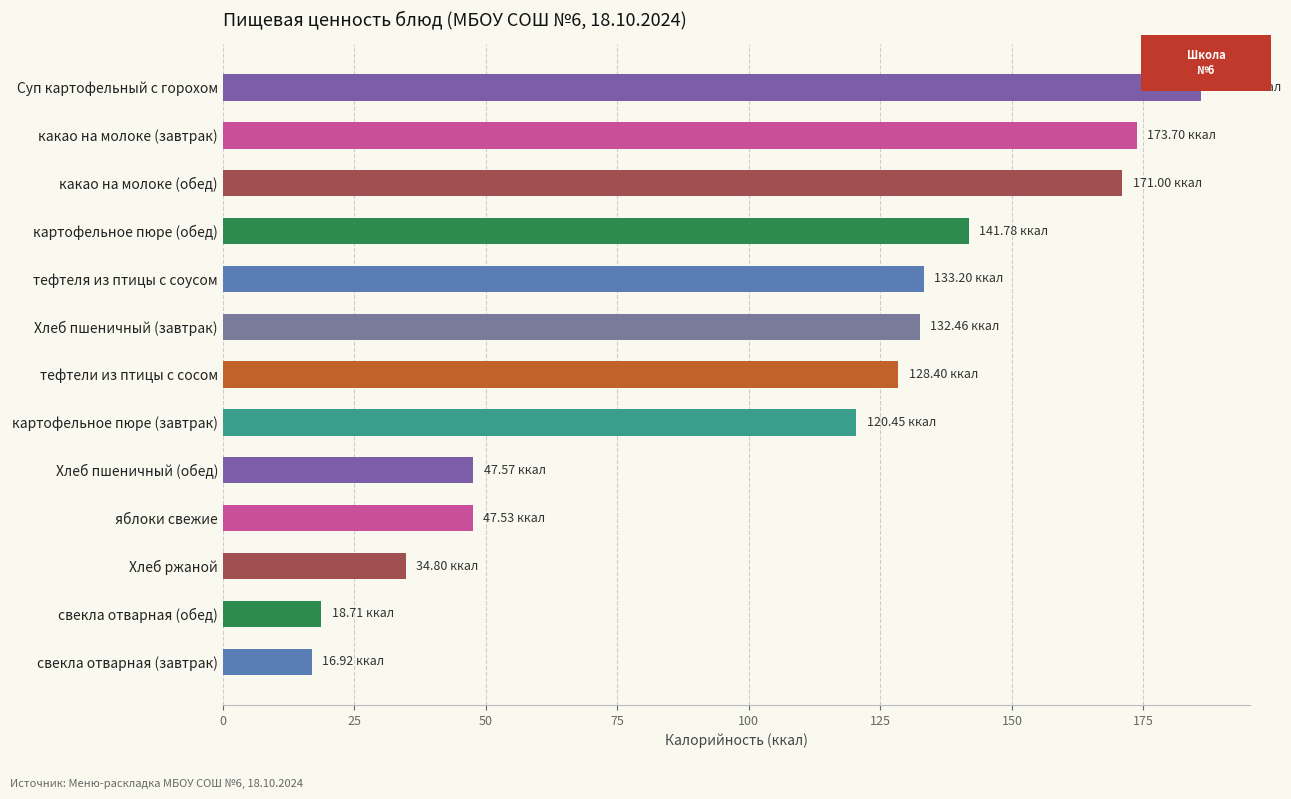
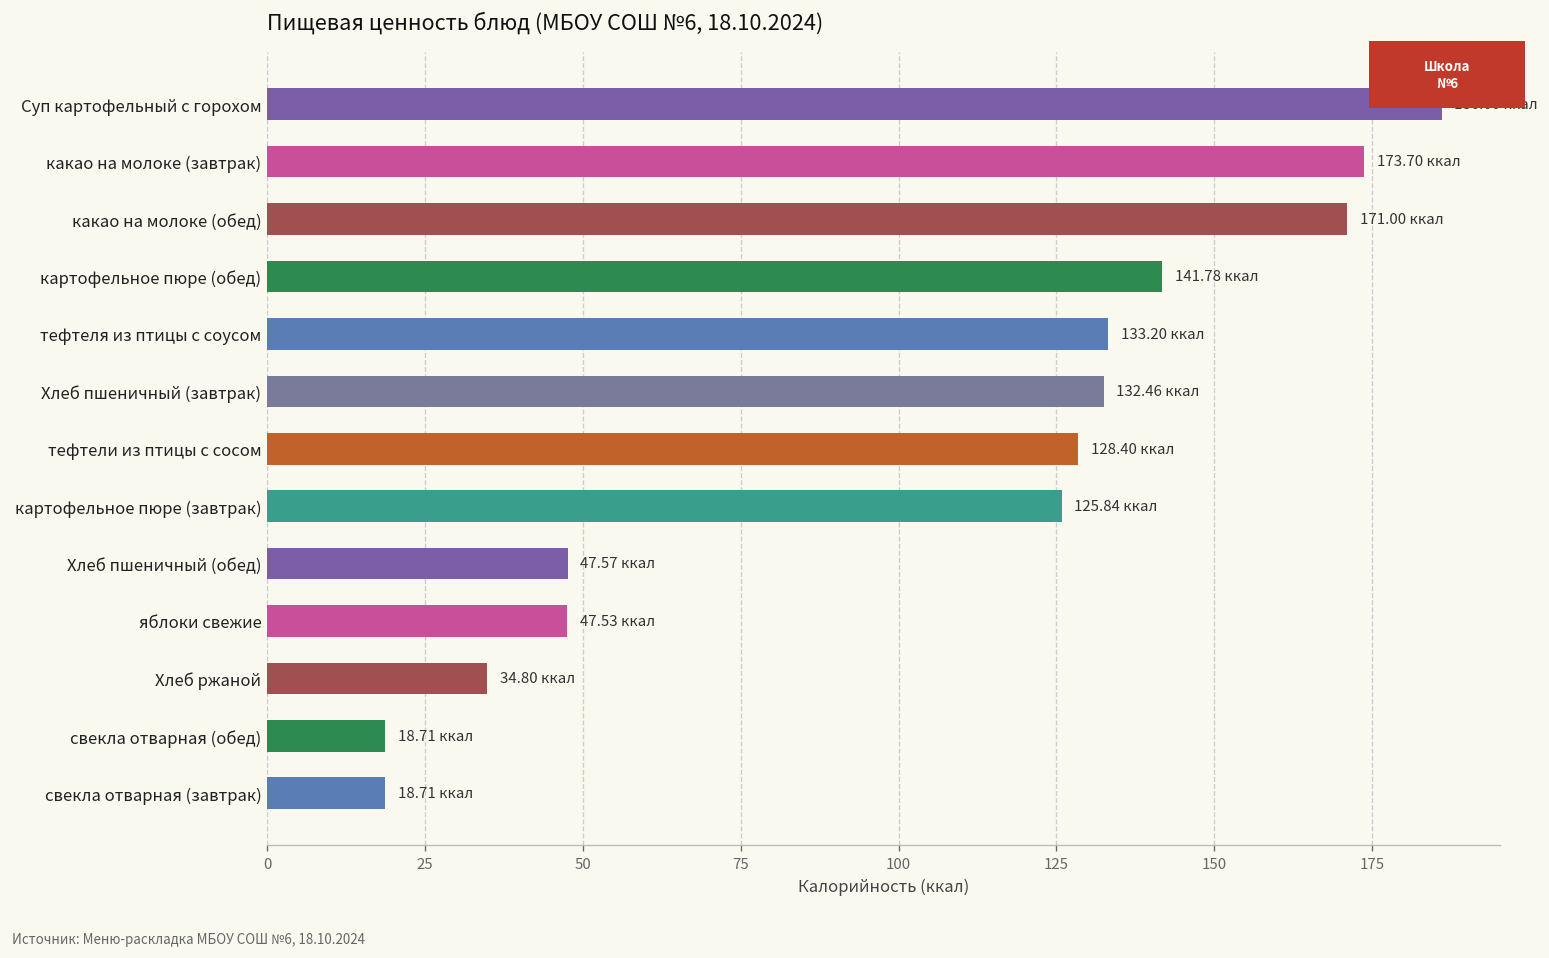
  {
    "Суп картофельный с горохом": 186.00,
    "какао на молоке (завтрак)": 173.70,
    "какао на молоке (обед)": 171.00,
    "картофельное пюре (обед)": 141.78,
    "тефтеля из птицы с соусом": 133.20,
    "Хлеб пшеничный (завтрак)": 132.46,
    "тефтели из птицы с сосом": 128.40,
-   "картофельное пюре (завтрак)": 120.45,
+   "картофельное пюре (завтрак)": 125.84,
    "Хлеб пшеничный (обед)": 47.57,
    "яблоки свежие": 47.53,
    "Хлеб ржаной": 34.80,
    "свекла отварная (обед)": 18.71,
-   "свекла отварная (завтрак)": 16.92
+   "свекла отварная (завтрак)": 18.71
  }
